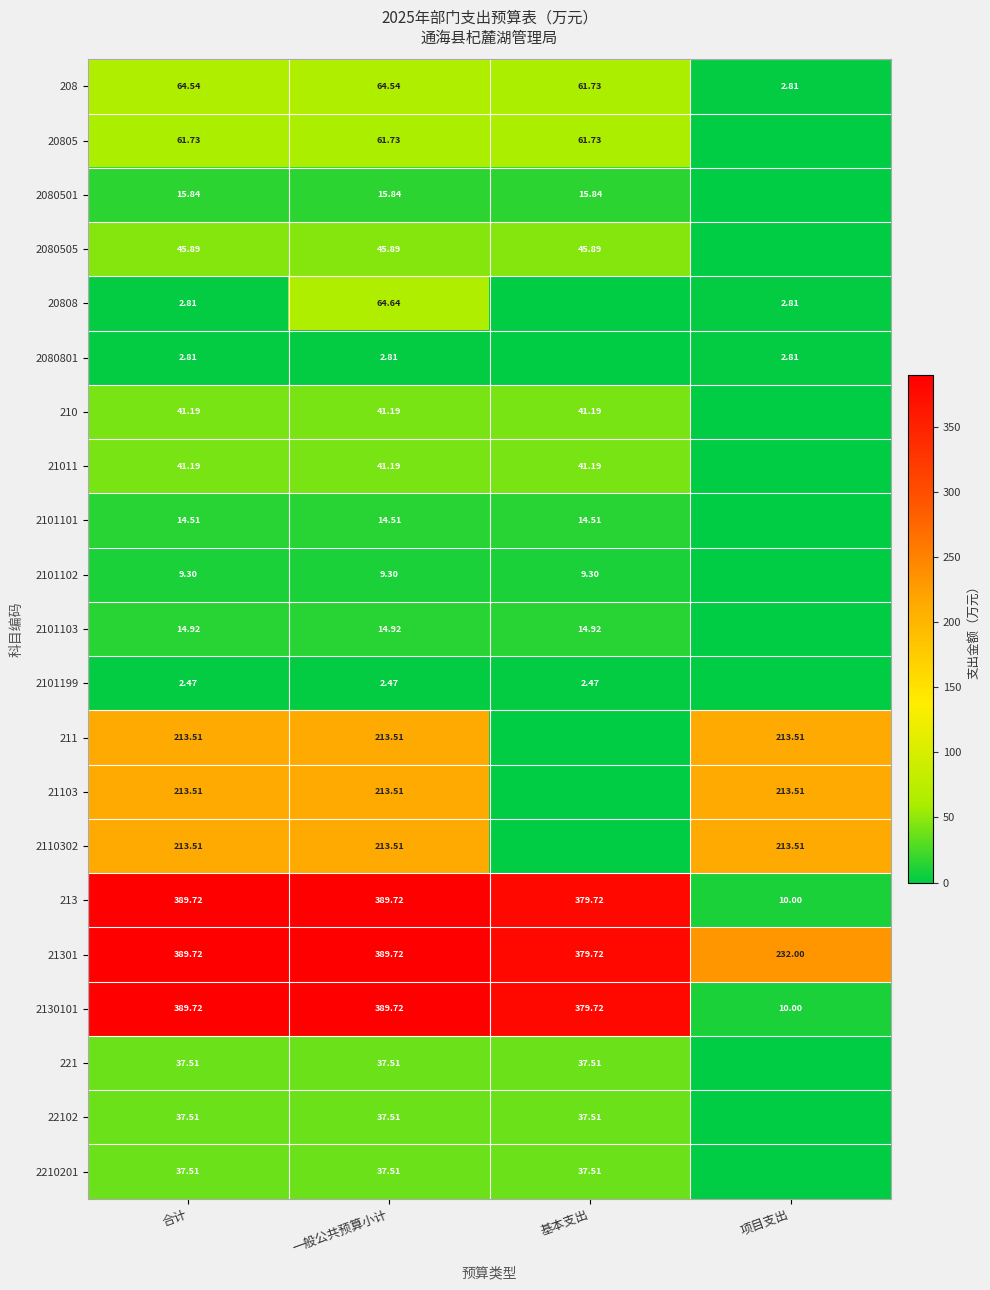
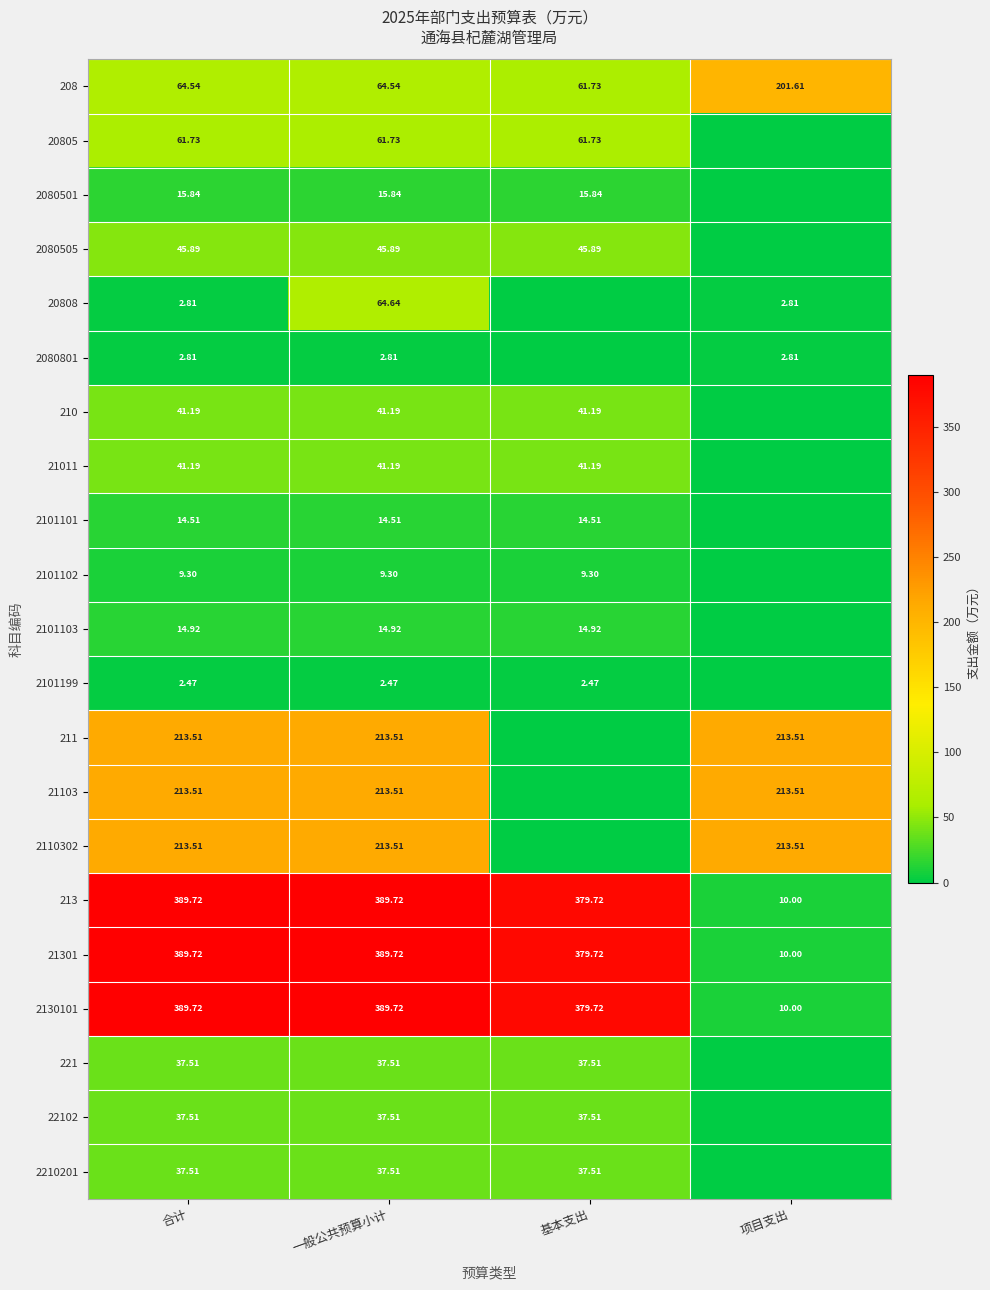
  {
    "208": {
      "合计": 64.54,
      "一般公共预算小计": 64.54,
      "基本支出": 61.73,
-     "项目支出": 2.81
+     "项目支出": 201.61
    },
    "20805": {
      "合计": 61.73,
      "一般公共预算小计": 61.73,
      "基本支出": 61.73
    },
    "2080501": {
      "合计": 15.84,
      "一般公共预算小计": 15.84,
      "基本支出": 15.84
    },
    "2080505": {
      "合计": 45.89,
      "一般公共预算小计": 45.89,
      "基本支出": 45.89
    },
    "20808": {
      "合计": 2.81,
      "一般公共预算小计": 64.64,
      "项目支出": 2.81
    },
    "2080801": {
      "合计": 2.81,
      "一般公共预算小计": 2.81,
      "项目支出": 2.81
    },
    "210": {
      "合计": 41.19,
      "一般公共预算小计": 41.19,
      "基本支出": 41.19
    },
    "21011": {
      "合计": 41.19,
      "一般公共预算小计": 41.19,
      "基本支出": 41.19
    },
    "2101101": {
      "合计": 14.51,
      "一般公共预算小计": 14.51,
      "基本支出": 14.51
    },
    "2101102": {
      "合计": 9.30,
      "一般公共预算小计": 9.30,
      "基本支出": 9.30
    },
    "2101103": {
      "合计": 14.92,
      "一般公共预算小计": 14.92,
      "基本支出": 14.92
    },
    "2101199": {
      "合计": 2.47,
      "一般公共预算小计": 2.47,
      "基本支出": 2.47
    },
    "211": {
      "合计": 213.51,
      "一般公共预算小计": 213.51,
      "项目支出": 213.51
    },
    "21103": {
      "合计": 213.51,
      "一般公共预算小计": 213.51,
      "项目支出": 213.51
    },
    "2110302": {
      "合计": 213.51,
      "一般公共预算小计": 213.51,
      "项目支出": 213.51
    },
    "213": {
      "合计": 389.72,
      "一般公共预算小计": 389.72,
      "基本支出": 379.72,
      "项目支出": 10.00
    },
    "21301": {
      "合计": 389.72,
      "一般公共预算小计": 389.72,
      "基本支出": 379.72,
-     "项目支出": 232.00
+     "项目支出": 10.00
    },
    "2130101": {
      "合计": 389.72,
      "一般公共预算小计": 389.72,
      "基本支出": 379.72,
      "项目支出": 10.00
    },
    "221": {
      "合计": 37.51,
      "一般公共预算小计": 37.51,
      "基本支出": 37.51
    },
    "22102": {
      "合计": 37.51,
      "一般公共预算小计": 37.51,
      "基本支出": 37.51
    },
    "2210201": {
      "合计": 37.51,
      "一般公共预算小计": 37.51,
      "基本支出": 37.51
    }
  }
